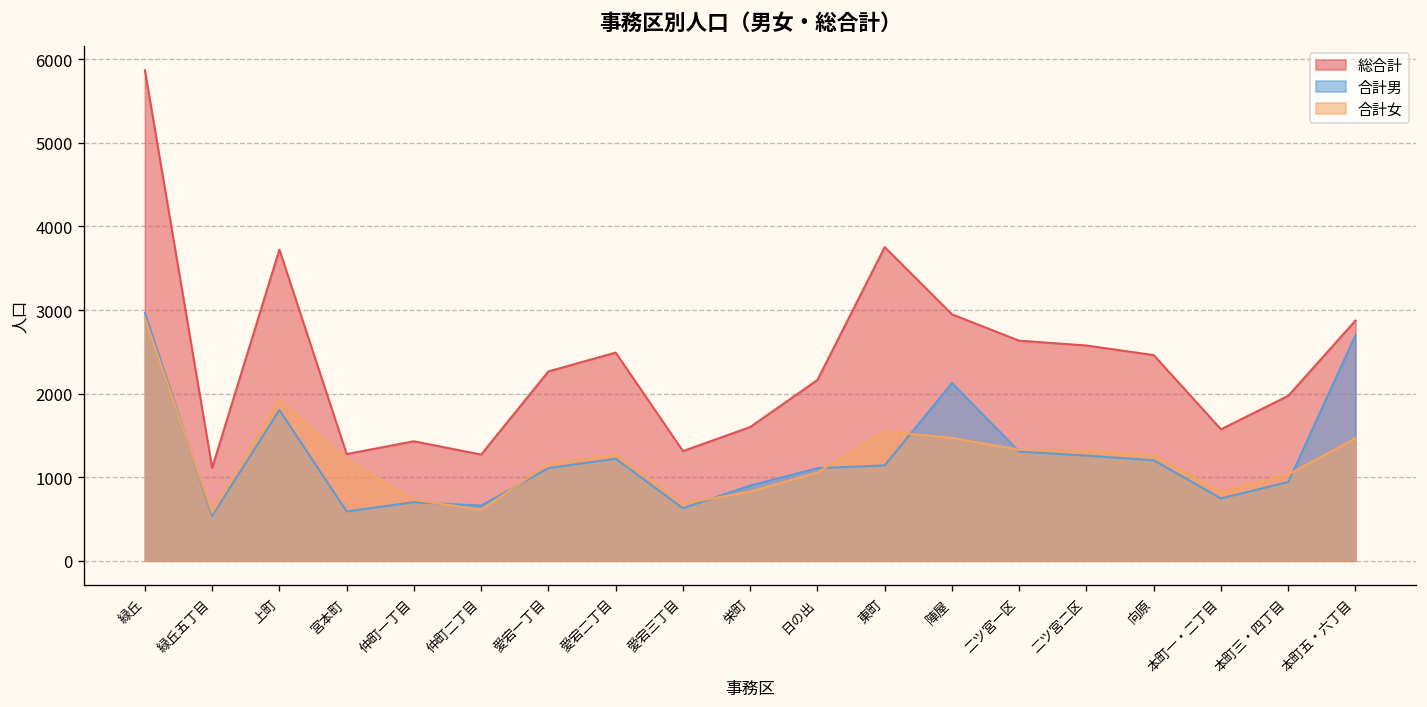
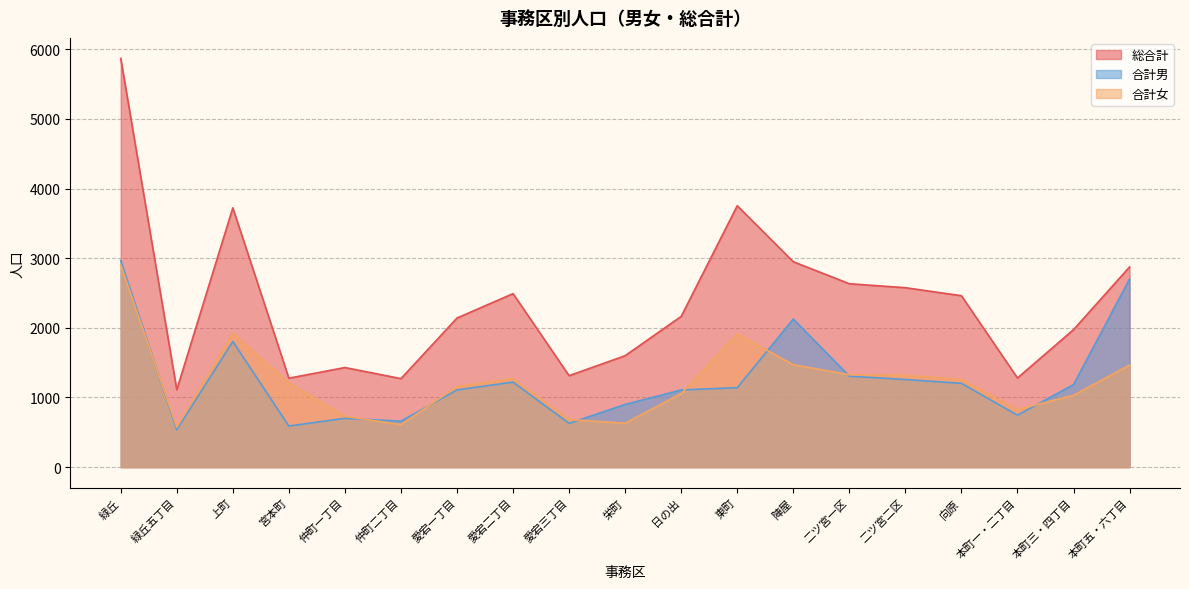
  {
    "総合計": {
      "緑丘": 5900,
      "緑丘五丁目": 1100,
      "上町": 3700,
      "宮本町": 1300,
      "仲町一丁目": 1400,
      "仲町二丁目": 1300,
-     "愛宕一丁目": 2300,
+     "愛宕一丁目": 2100,
      "愛宕二丁目": 2500,
      "愛宕三丁目": 1300,
      "栄町": 1600,
      "日の出": 2200,
      "東町": 3800,
      "陣屋": 2900,
      "二ツ宮一区": 2600,
      "二ツ宮二区": 2600,
      "向原": 2500,
-     "本町一・二丁目": 1600,
+     "本町一・二丁目": 1300,
      "本町三・四丁目": 2000,
      "本町五・六丁目": 2900
    },
    "合計男": {
      "緑丘": 3000,
      "上町": 1800,
      "宮本町": 600,
      "仲町二丁目": 700,
      "愛宕一丁目": 1100,
      "愛宕二丁目": 1200,
      "愛宕三丁目": 600,
      "栄町": 900,
      "日の出": 1100,
      "東町": 1100,
      "陣屋": 2100,
      "二ツ宮二区": 1300,
      "向原": 1200,
      "本町一・二丁目": 700,
-     "本町三・四丁目": 900,
+     "本町三・四丁目": 1200,
      "本町五・六丁目": 2700
    },
    "合計女": {
      "緑丘": 2900,
      "上町": 1900,
      "宮本町": 1200,
      "仲町二丁目": 600,
      "愛宕一丁目": 1200,
      "愛宕二丁目": 1300,
      "愛宕三丁目": 700,
-     "栄町": 800,
+     "栄町": 600,
      "日の出": 1100,
-     "東町": 1600,
+     "東町": 1900,
      "陣屋": 1500,
      "二ツ宮二区": 1300,
      "向原": 1300,
      "本町一・二丁目": 800,
      "本町三・四丁目": 1000,
      "本町五・六丁目": 1500
    }
  }
